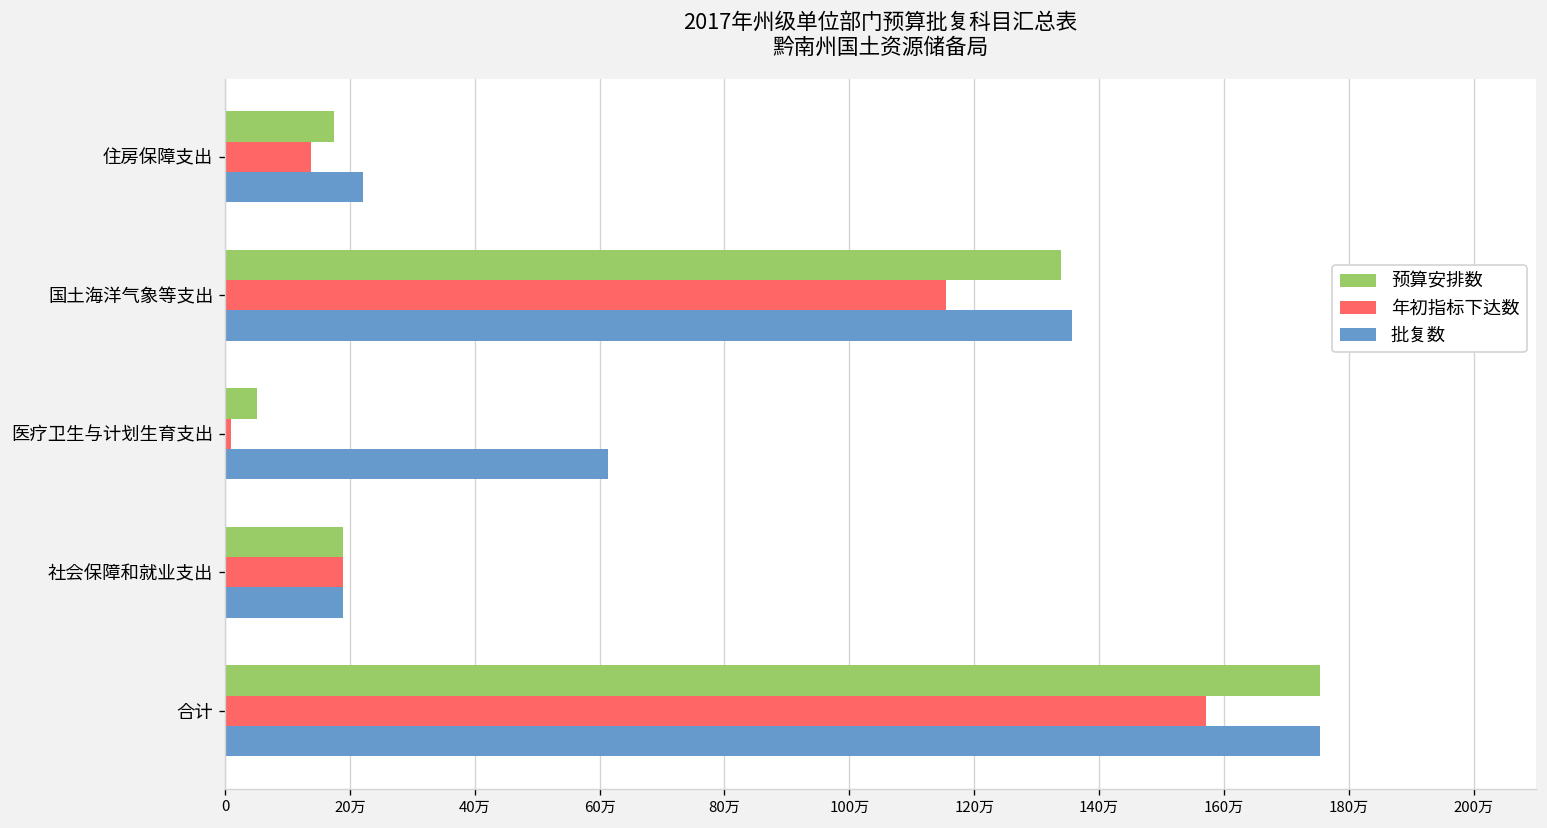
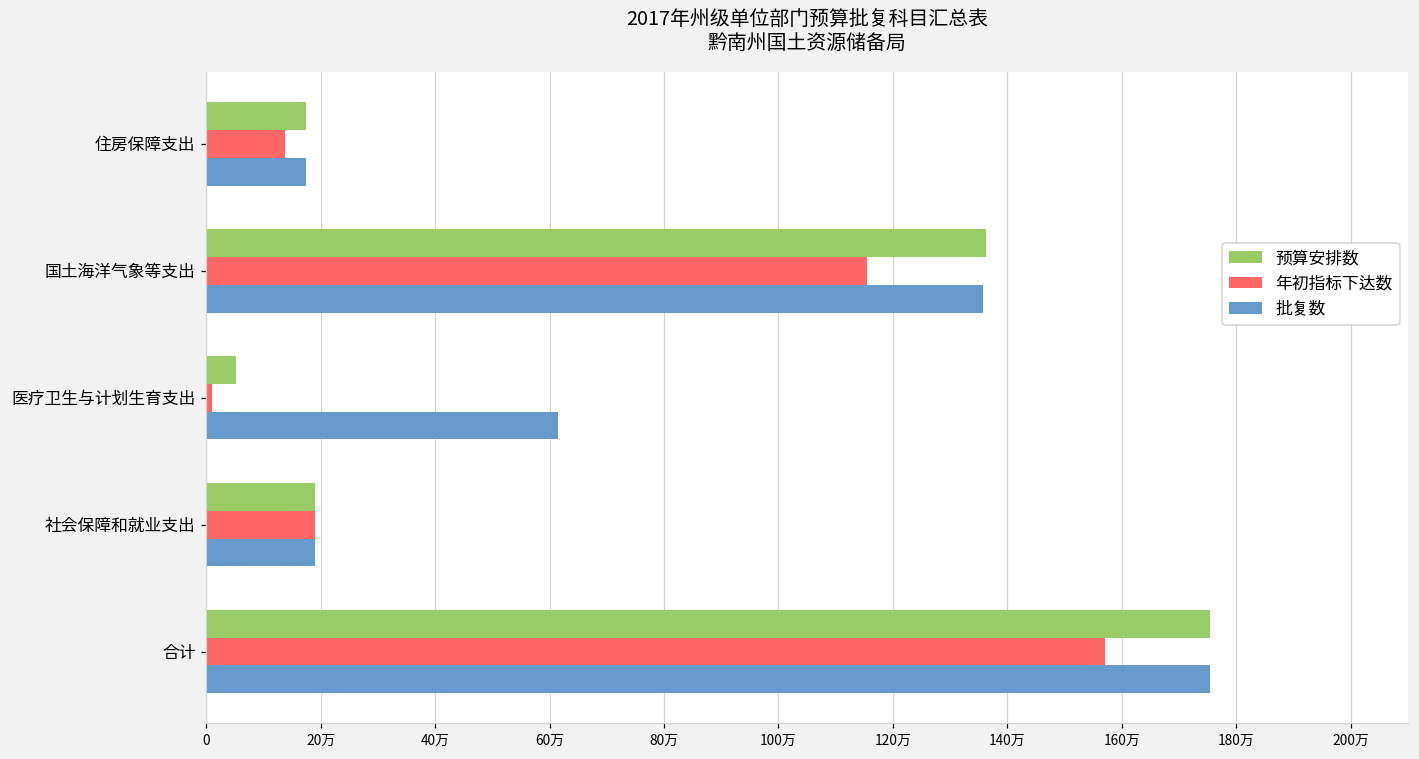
  {
    "预算安排数": {
      "住房保障支出": "17万",
-     "国土海洋气象等支出": "134万",
+     "国土海洋气象等支出": "136万",
      "医疗卫生与计划生育支出": "5万",
      "社会保障和就业支出": "19万",
      "合计": "175万"
    },
    "年初指标下达数": {
      "住房保障支出": "14万",
      "国土海洋气象等支出": "116万",
      "医疗卫生与计划生育支出": "1万",
      "社会保障和就业支出": "19万",
      "合计": "157万"
    },
    "批复数": {
-     "住房保障支出": "22万",
+     "住房保障支出": "17万",
      "国土海洋气象等支出": "136万",
      "医疗卫生与计划生育支出": "61万",
      "社会保障和就业支出": "19万",
      "合计": "175万"
    }
  }
